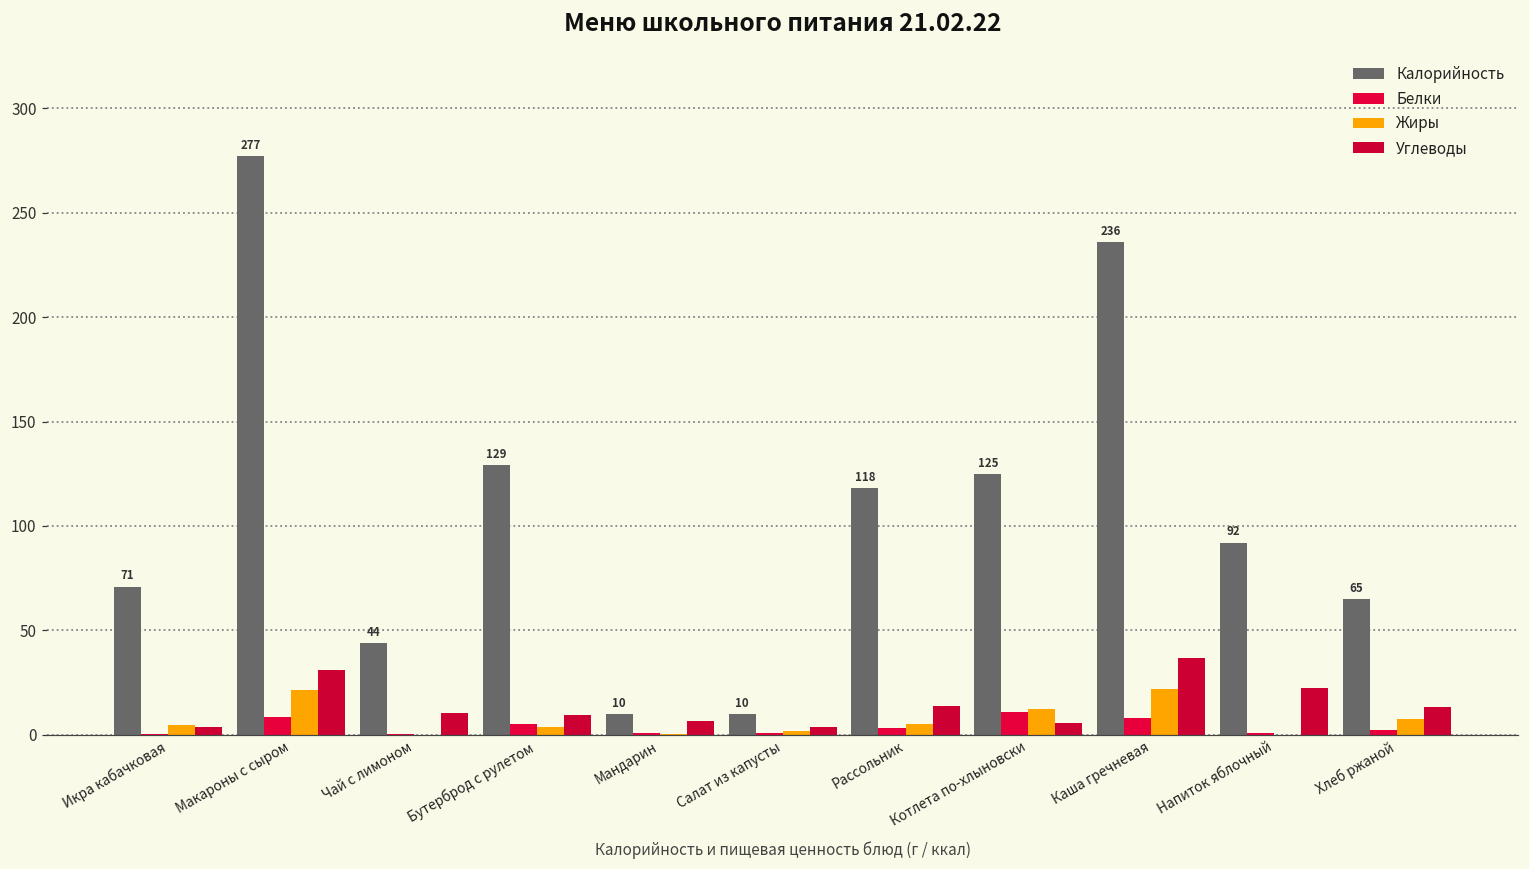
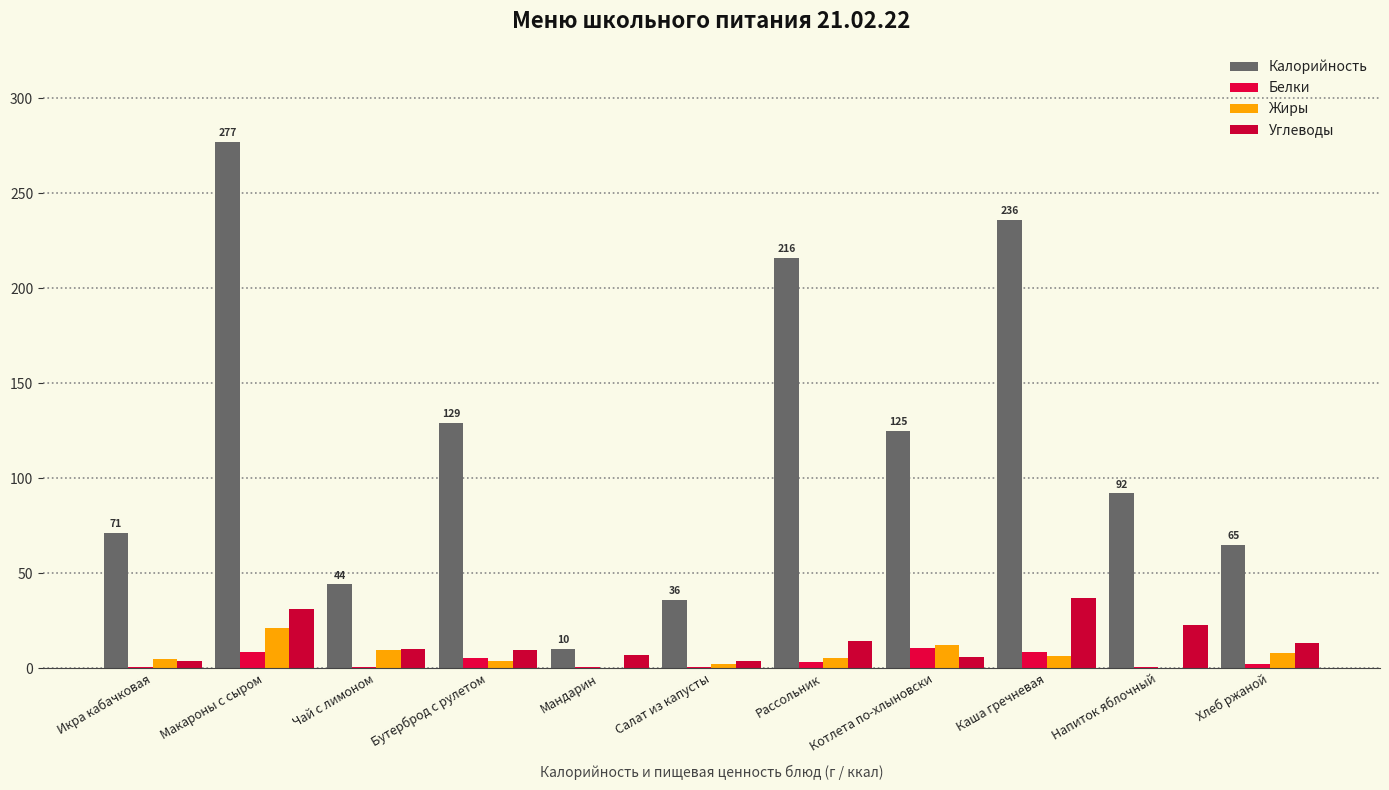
  {
    "Калорийность": {
      "Икра кабачковая": 71,
      "Макароны с сыром": 277,
      "Чай с лимоном": 44,
      "Бутерброд с рулетом": 129,
      "Мандарин": 10,
-     "Салат из капусты": 10,
-     "Рассольник": 118,
+     "Салат из капусты": 36,
+     "Рассольник": 216,
      "Котлета по-хлыновски": 125,
      "Каша гречневая": 236,
      "Напиток яблочный": 92,
      "Хлеб ржаной": 65
    },
    "Жиры": {
      "Икра кабачковая": 5,
      "Макароны с сыром": 21,
-     "Чай с лимоном": 0,
+     "Чай с лимоном": 9,
      "Бутерброд с рулетом": 4,
      "Салат из капусты": 2,
      "Рассольник": 5,
      "Котлета по-хлыновски": 12,
-     "Каша гречневая": 22,
+     "Каша гречневая": 6,
      "Хлеб ржаной": 8
    }
  }
